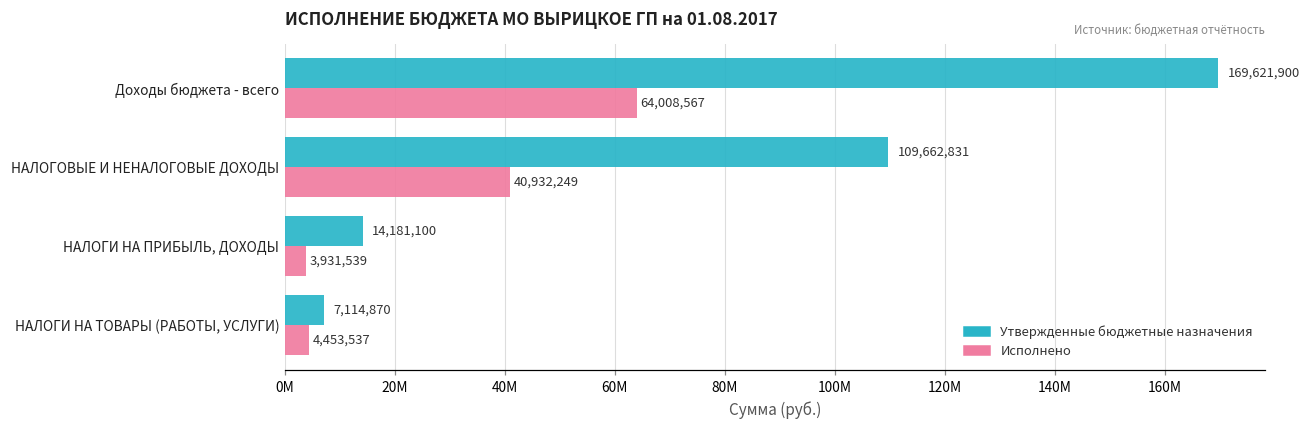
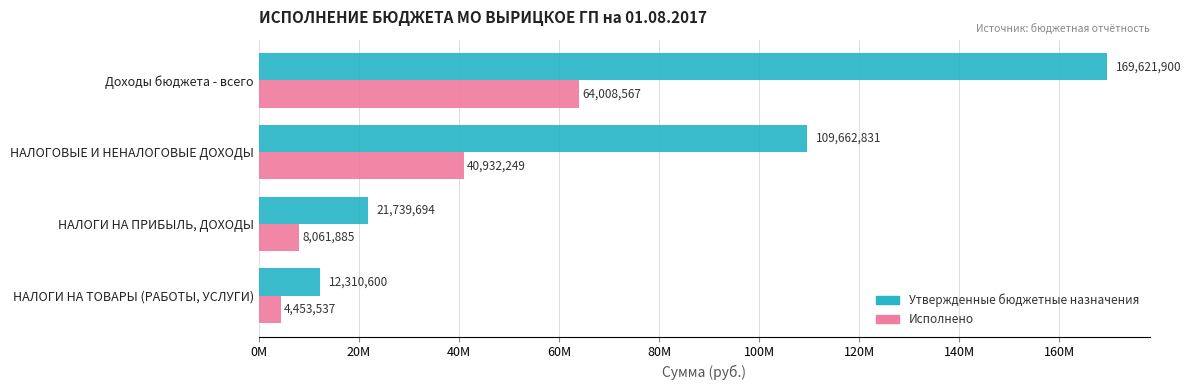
  {
    "Утвержденные бюджетные назначения": {
      "Доходы бюджета - всего": "169,621,900",
      "НАЛОГОВЫЕ И НЕНАЛОГОВЫЕ ДОХОДЫ": "109,662,831",
-     "НАЛОГИ НА ПРИБЫЛЬ, ДОХОДЫ": "14,181,100",
-     "НАЛОГИ НА ТОВАРЫ (РАБОТЫ, УСЛУГИ)": "7,114,870"
+     "НАЛОГИ НА ПРИБЫЛЬ, ДОХОДЫ": "21,739,694",
+     "НАЛОГИ НА ТОВАРЫ (РАБОТЫ, УСЛУГИ)": "12,310,600"
    },
    "Исполнено": {
      "Доходы бюджета - всего": "64,008,567",
      "НАЛОГОВЫЕ И НЕНАЛОГОВЫЕ ДОХОДЫ": "40,932,249",
-     "НАЛОГИ НА ПРИБЫЛЬ, ДОХОДЫ": "3,931,539",
+     "НАЛОГИ НА ПРИБЫЛЬ, ДОХОДЫ": "8,061,885",
      "НАЛОГИ НА ТОВАРЫ (РАБОТЫ, УСЛУГИ)": "4,453,537"
    }
  }
